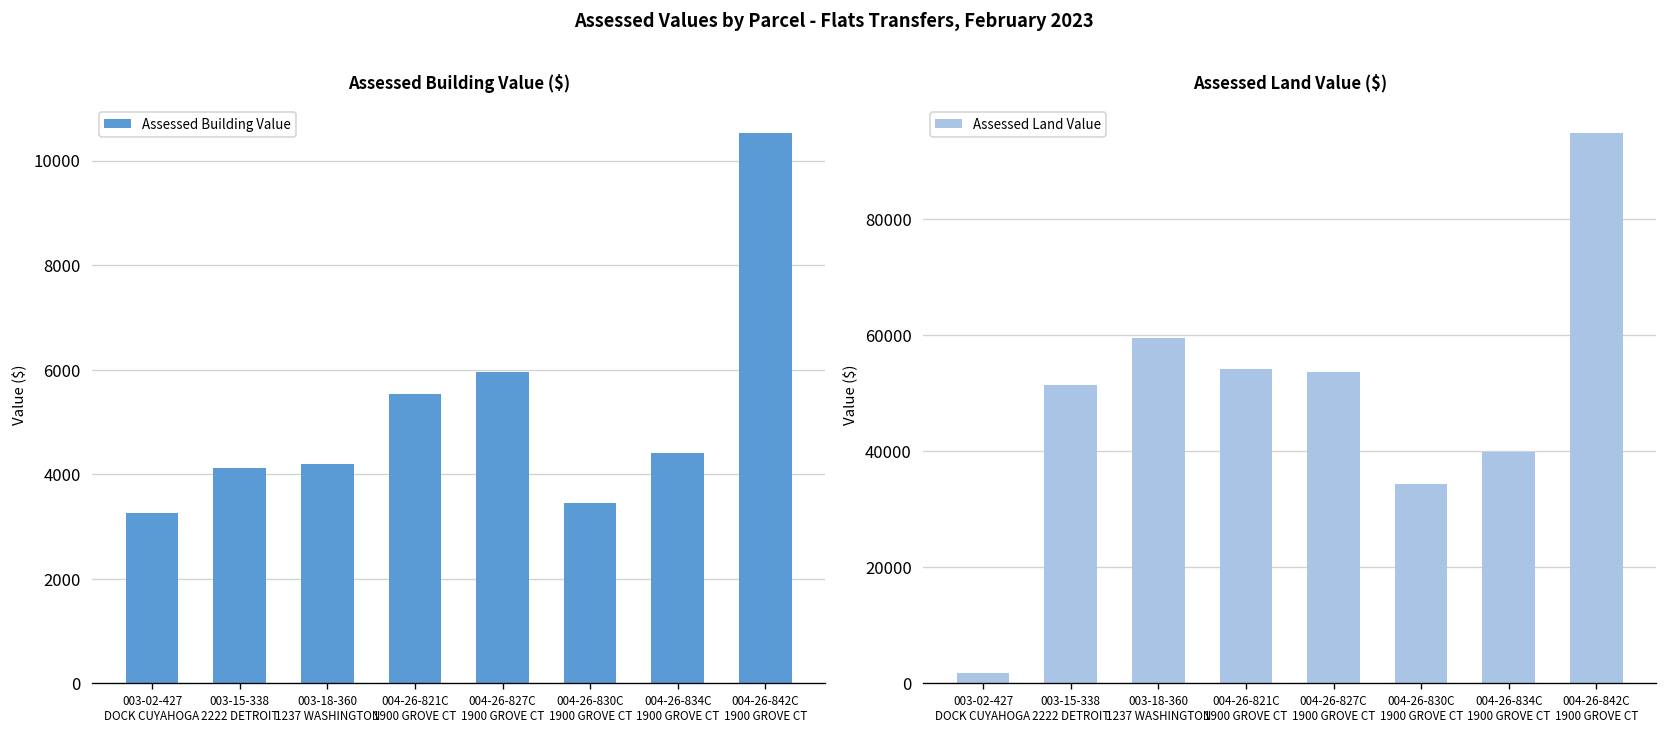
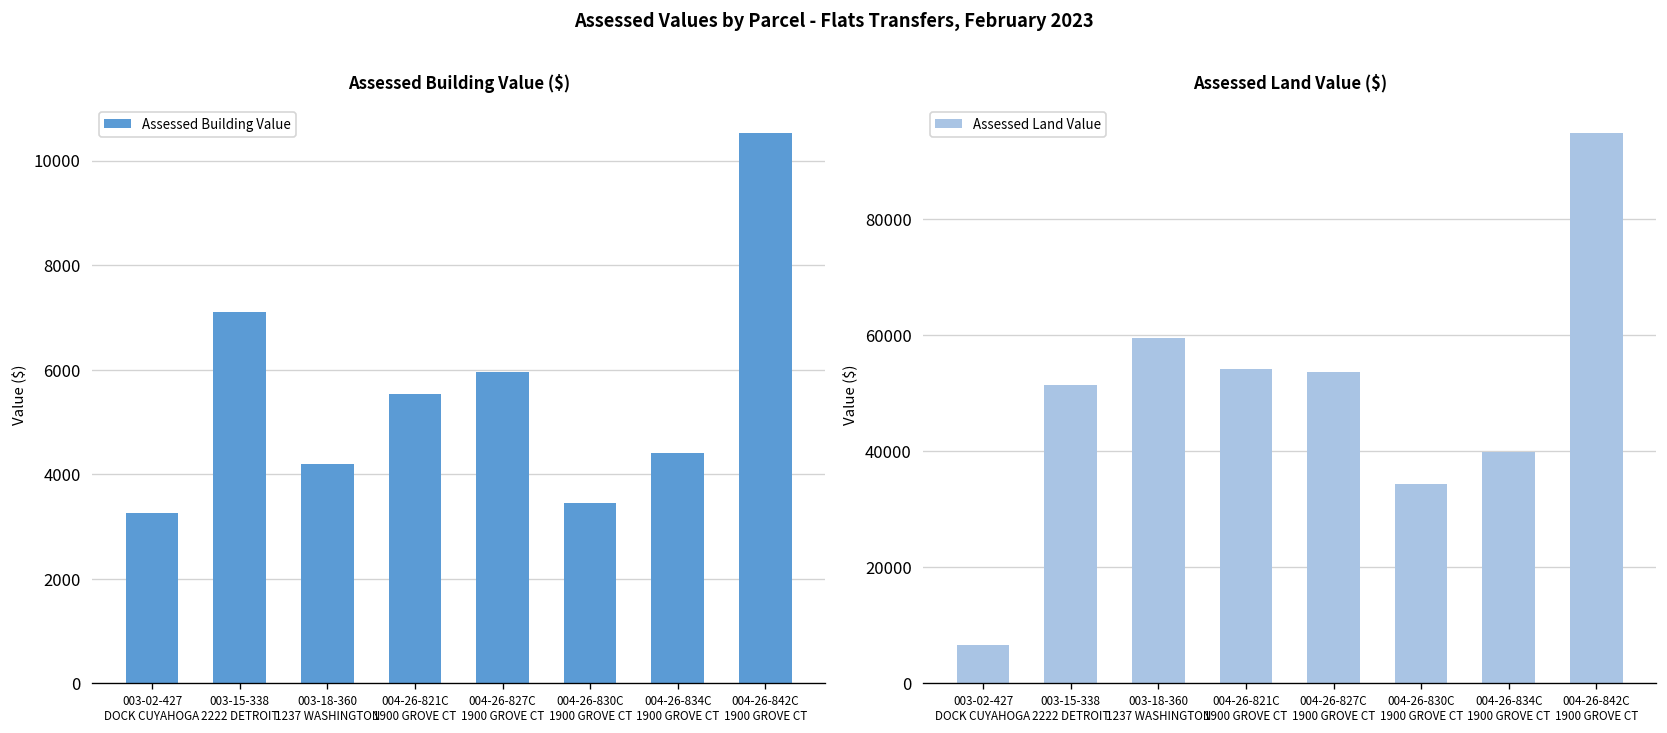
  {
    "Assessed Building Value ($)": {
      "003-02-427 DOCK CUYAHOGA": 3300,
-     "003-15-338 2222 DETROIT": 4100,
+     "003-15-338 2222 DETROIT": 7100,
      "003-18-360 1237 WASHINGTON": 4200,
      "004-26-821C 1900 GROVE CT": 5500,
      "004-26-827C 1900 GROVE CT": 6000,
      "004-26-830C 1900 GROVE CT": 3400,
      "004-26-834C 1900 GROVE CT": 4400,
      "004-26-842C 1900 GROVE CT": 10500
    },
    "Assessed Land Value ($)": {
-     "003-02-427 DOCK CUYAHOGA": 2000,
+     "003-02-427 DOCK CUYAHOGA": 7000,
      "003-15-338 2222 DETROIT": 51000,
      "003-18-360 1237 WASHINGTON": 60000,
      "004-26-821C 1900 GROVE CT": 54000,
      "004-26-827C 1900 GROVE CT": 54000,
      "004-26-830C 1900 GROVE CT": 34000,
      "004-26-834C 1900 GROVE CT": 40000,
      "004-26-842C 1900 GROVE CT": 95000
    }
  }
